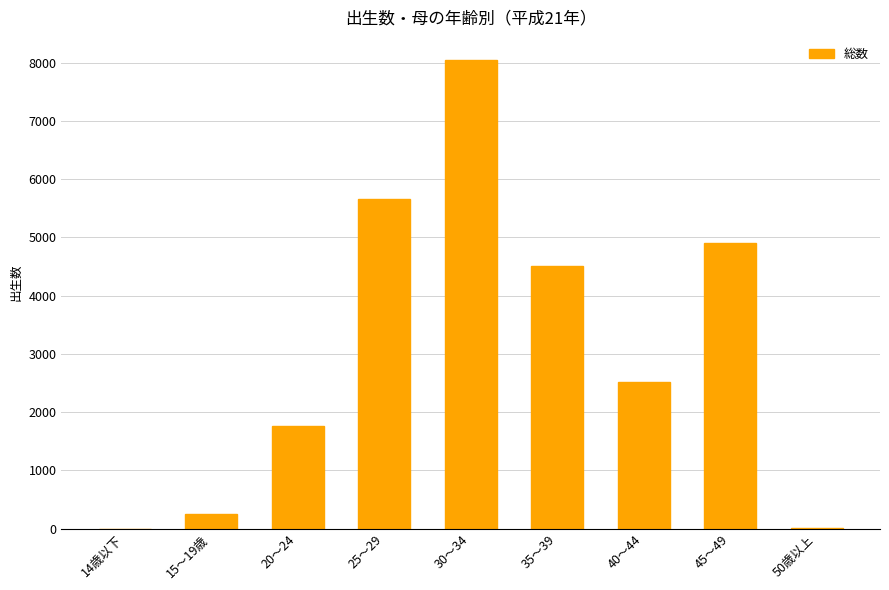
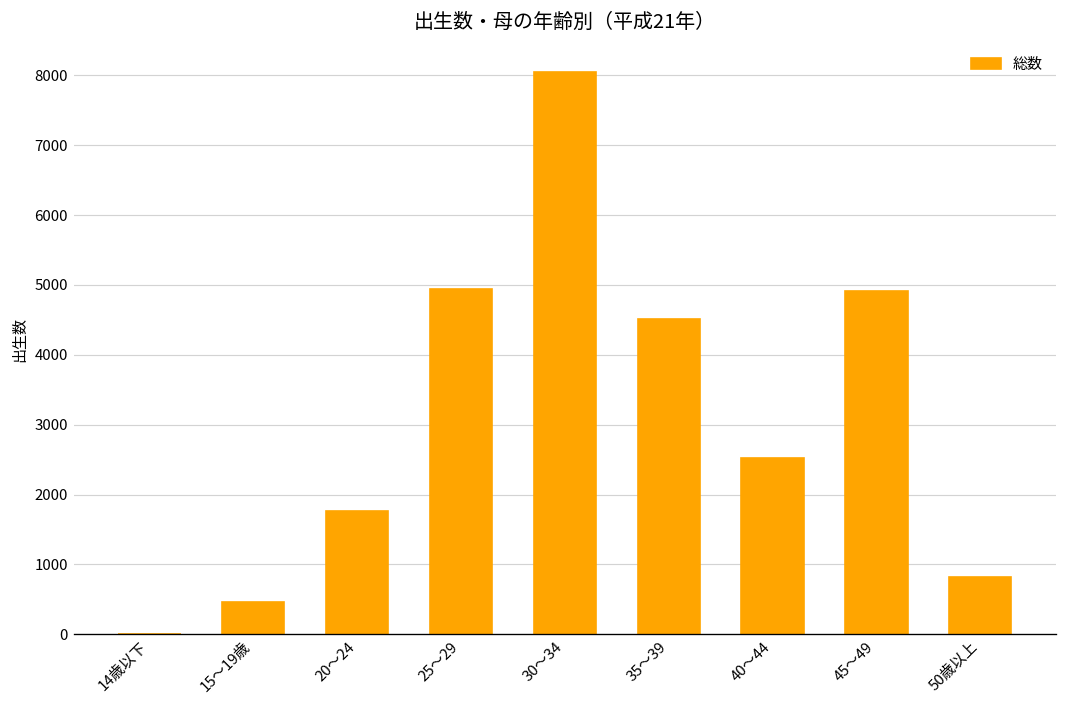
  {
    "14歳以下": 0,
-   "15～19歳": 300,
+   "15～19歳": 500,
    "20～24": 1800,
-   "25～29": 5700,
+   "25～29": 4900,
    "30～34": 8000,
    "35～39": 4500,
    "40～44": 2500,
    "45～49": 4900,
-   "50歳以上": 0
+   "50歳以上": 800
  }
